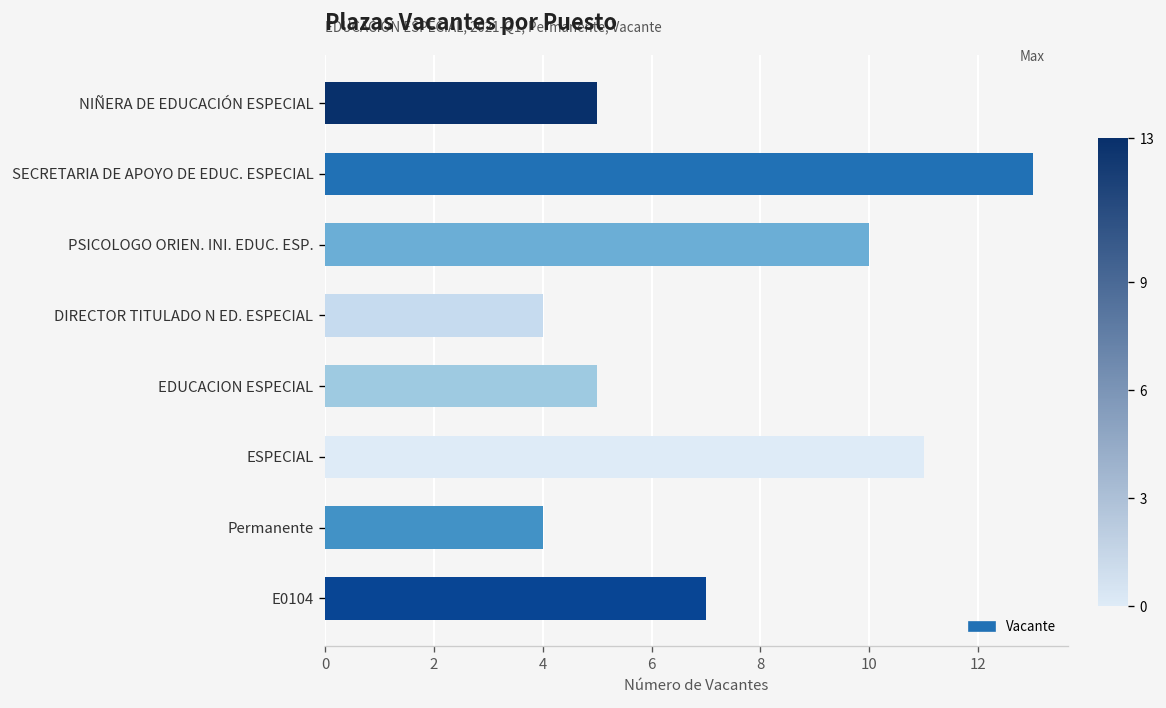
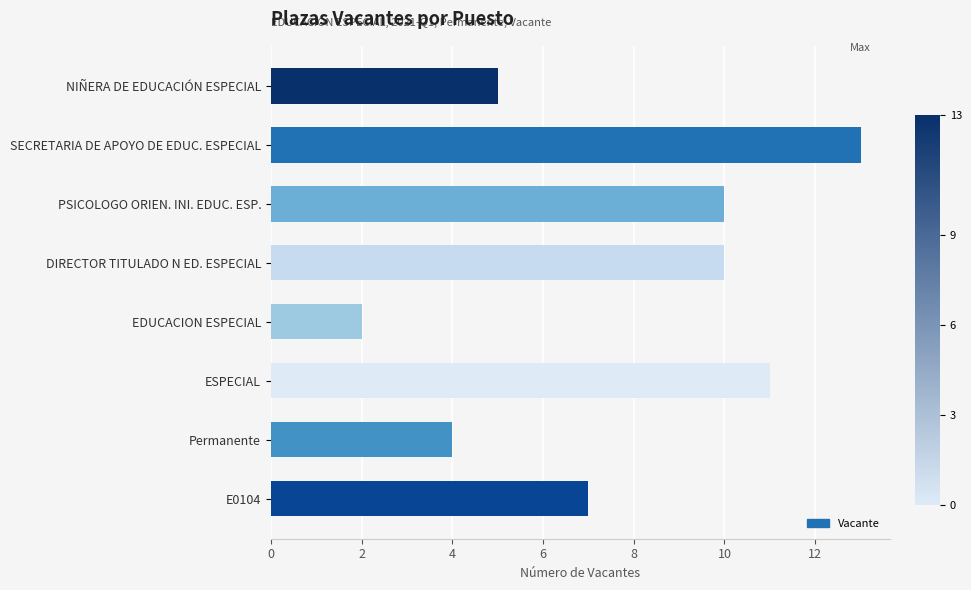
  {
    "NIÑERA DE EDUCACIÓN ESPECIAL": 5,
    "SECRETARIA DE APOYO DE EDUC. ESPECIAL": 13,
    "PSICOLOGO ORIEN. INI. EDUC. ESP.": 10,
-   "DIRECTOR TITULADO N ED. ESPECIAL": 4,
-   "EDUCACION ESPECIAL": 5,
+   "DIRECTOR TITULADO N ED. ESPECIAL": 10,
+   "EDUCACION ESPECIAL": 2,
    "ESPECIAL": 11,
    "Permanente": 4,
    "E0104": 7
  }
